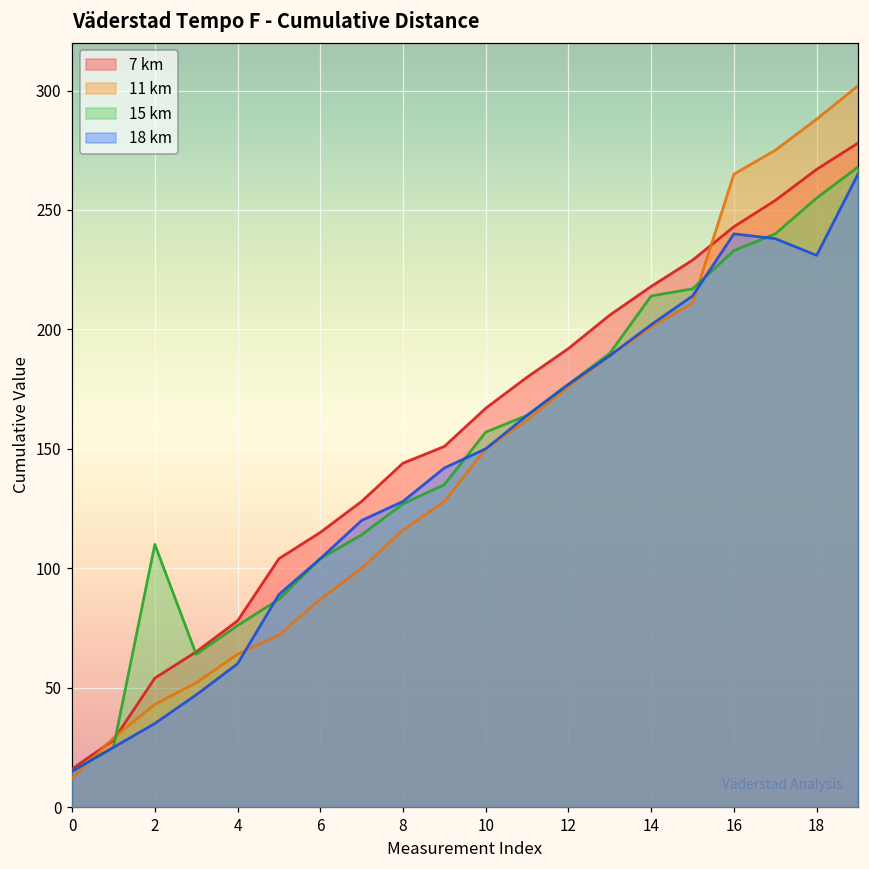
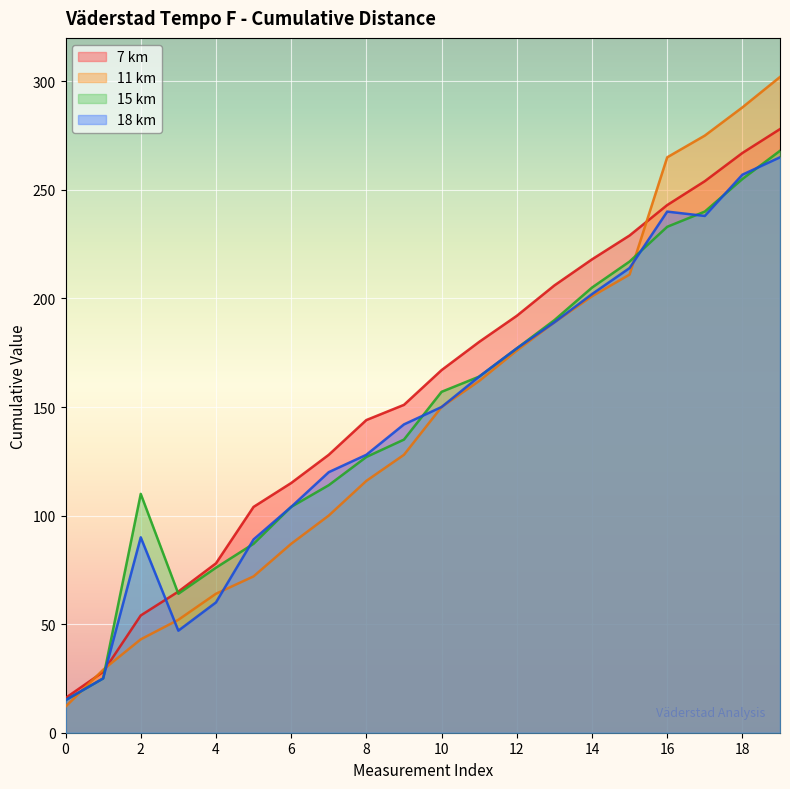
  {
    "15 km": {
      "2": 110,
      "4": 76,
      "10": 157,
-     "14": 214,
+     "14": 205,
      "16": 233,
      "18": 255
    },
    "18 km": {
-     "2": 35,
+     "2": 90,
      "4": 60,
      "16": 240,
-     "18": 231
+     "18": 257
    }
  }
